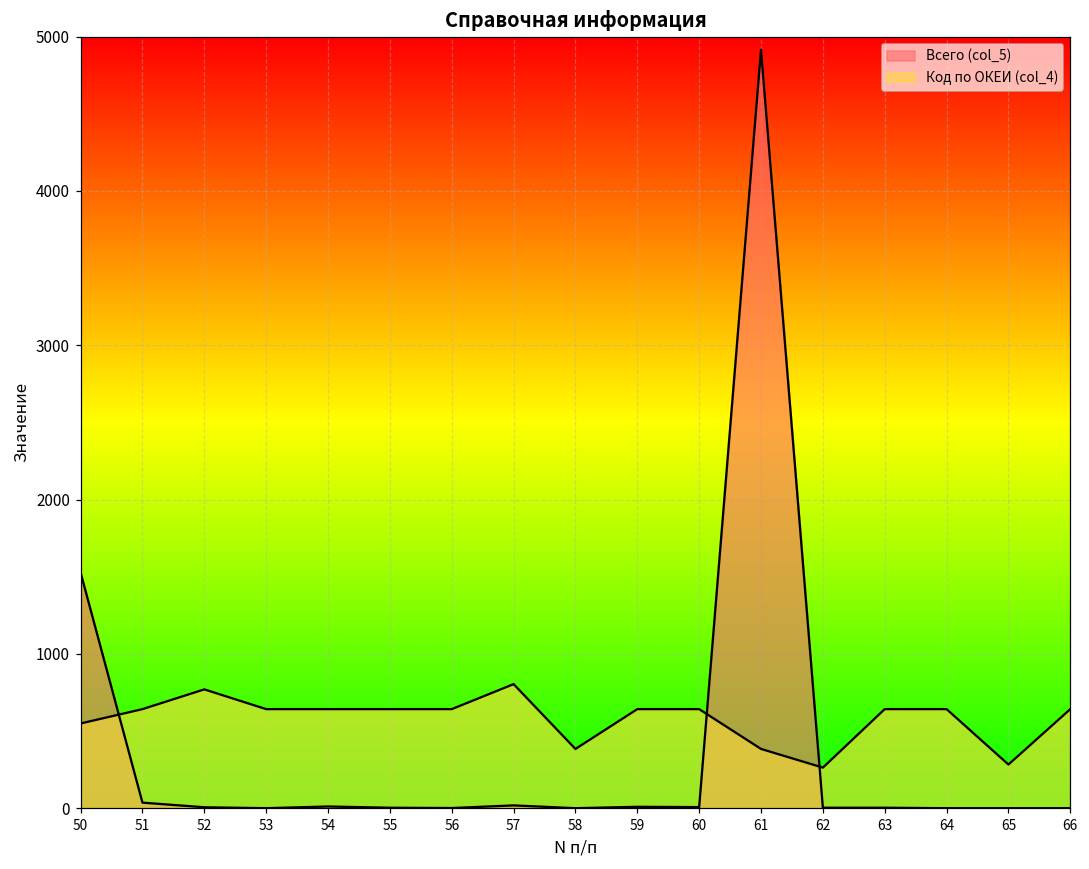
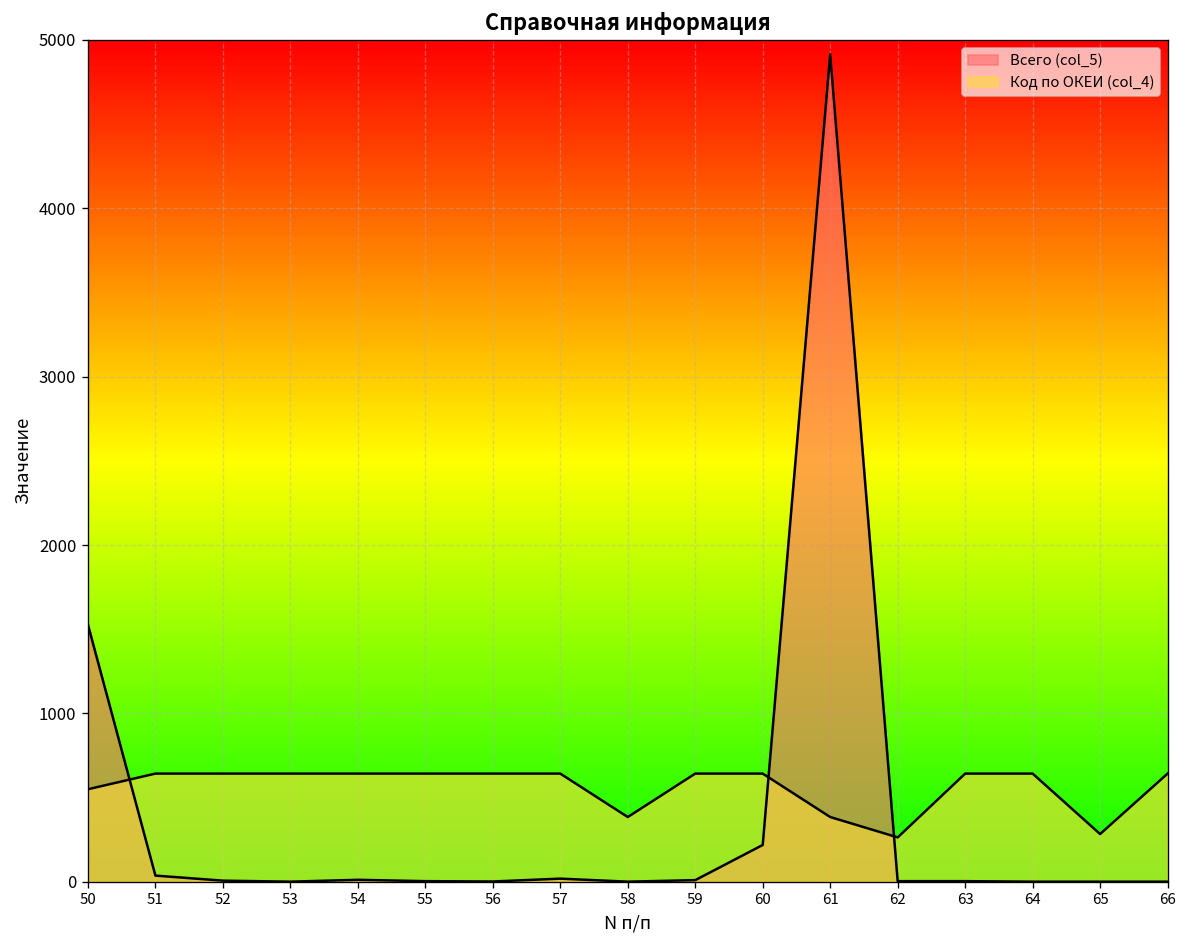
  {
    "Всего (col_5)": {
      "50": 1530,
      "51": 40,
      "52": 10,
      "53": 0,
      "54": 10,
      "55": 0,
      "56": 0,
      "57": 20,
      "58": 0,
      "59": 10,
-     "60": 10,
+     "60": 220,
      "61": 4920,
      "62": 0,
      "63": 0,
      "64": 0,
      "65": 0,
      "66": 0
    },
    "Код по ОКЕИ (col_4)": {
      "50": 550,
      "51": 640,
-     "52": 770,
+     "52": 640,
      "53": 640,
      "54": 640,
      "55": 640,
      "56": 640,
-     "57": 800,
+     "57": 640,
      "58": 380,
      "59": 640,
      "60": 640,
      "61": 380,
      "62": 260,
      "63": 640,
      "64": 640,
      "65": 280,
      "66": 640
    }
  }
